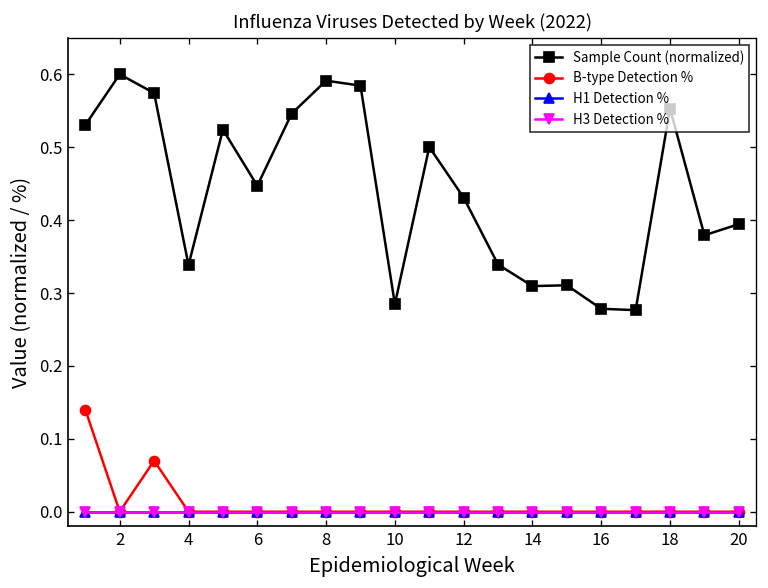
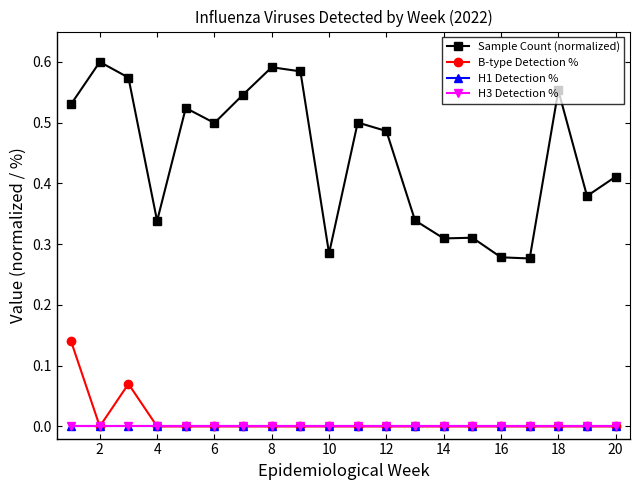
  {
    "Sample Count (normalized)": {
      "2": 0.60,
      "4": 0.34,
-     "6": 0.45,
+     "6": 0.50,
      "8": 0.59,
      "10": 0.28,
-     "12": 0.43,
+     "12": 0.49,
      "14": 0.31,
      "16": 0.28,
-     "20": 0.39
+     "20": 0.41
    }
  }
